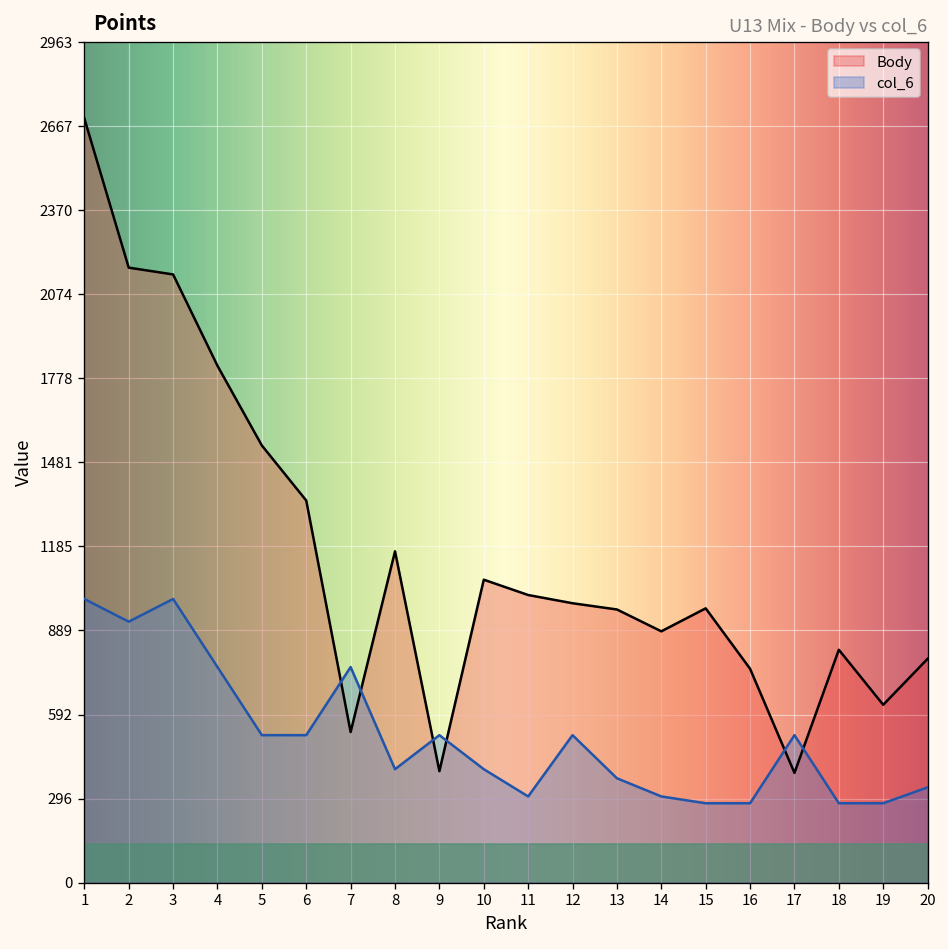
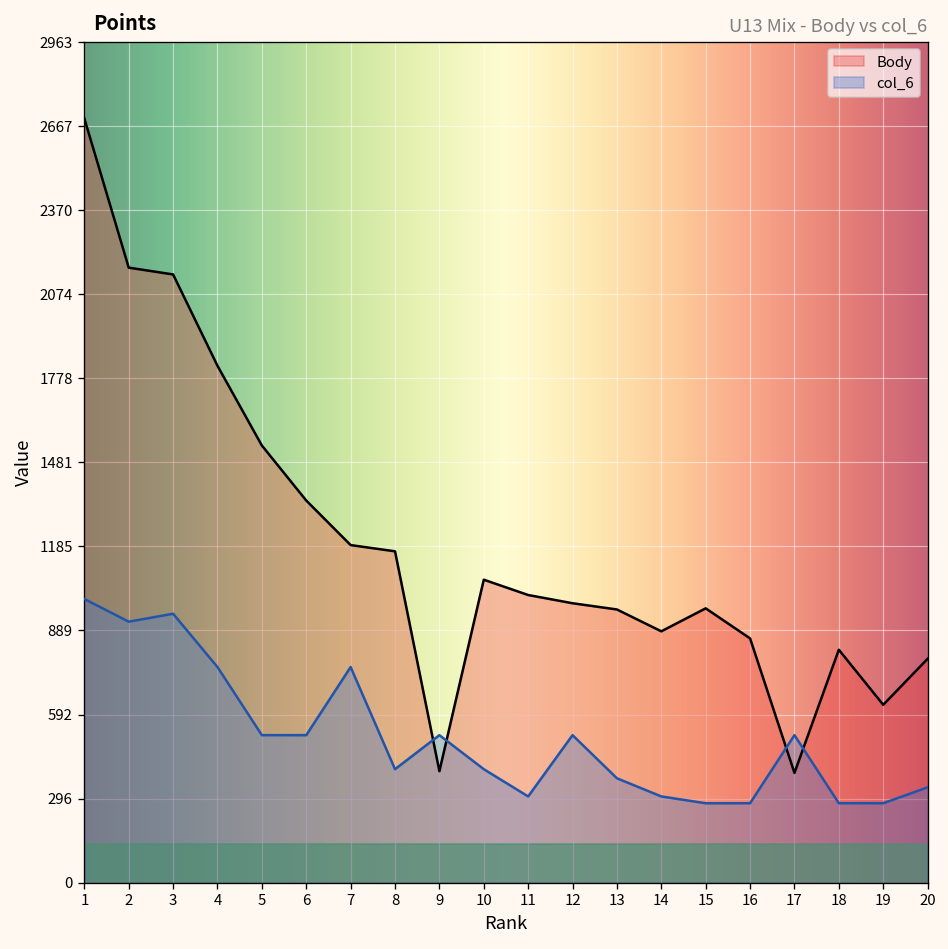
  {
    "Body": {
      "1": 2690,
      "2": 2170,
      "3": 2140,
      "4": 1820,
      "5": 1540,
      "6": 1350,
-     "7": 530,
+     "7": 1190,
      "8": 1170,
      "9": 390,
      "10": 1070,
      "11": 1010,
      "12": 990,
      "13": 960,
      "14": 890,
      "15": 970,
-     "16": 750,
+     "16": 860,
      "17": 390,
      "18": 820,
      "19": 630,
      "20": 790
    },
    "col_6": {
      "1": 1000,
      "2": 920,
-     "3": 1000,
+     "3": 950,
      "4": 760,
      "5": 520,
      "6": 520,
      "7": 760,
      "8": 400,
      "9": 520,
      "10": 400,
      "11": 300,
      "12": 520,
      "13": 370,
      "14": 300,
      "15": 280,
      "16": 280,
      "17": 520,
      "18": 280,
      "19": 280,
      "20": 340
    }
  }
